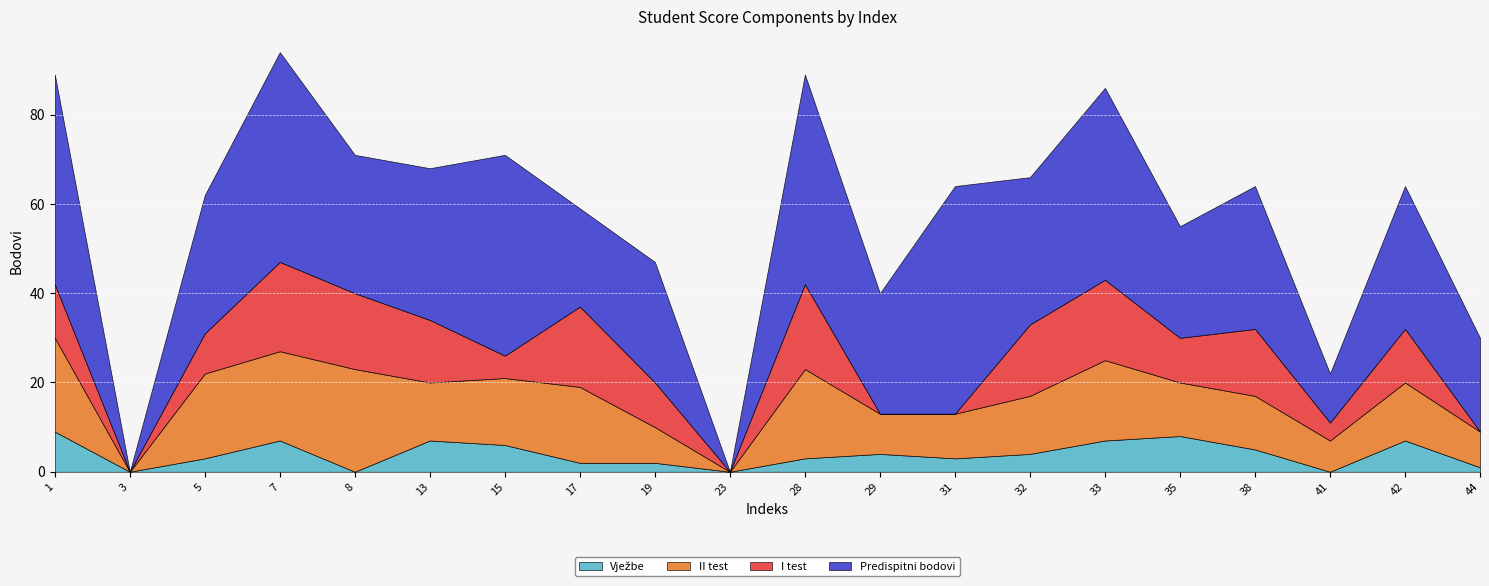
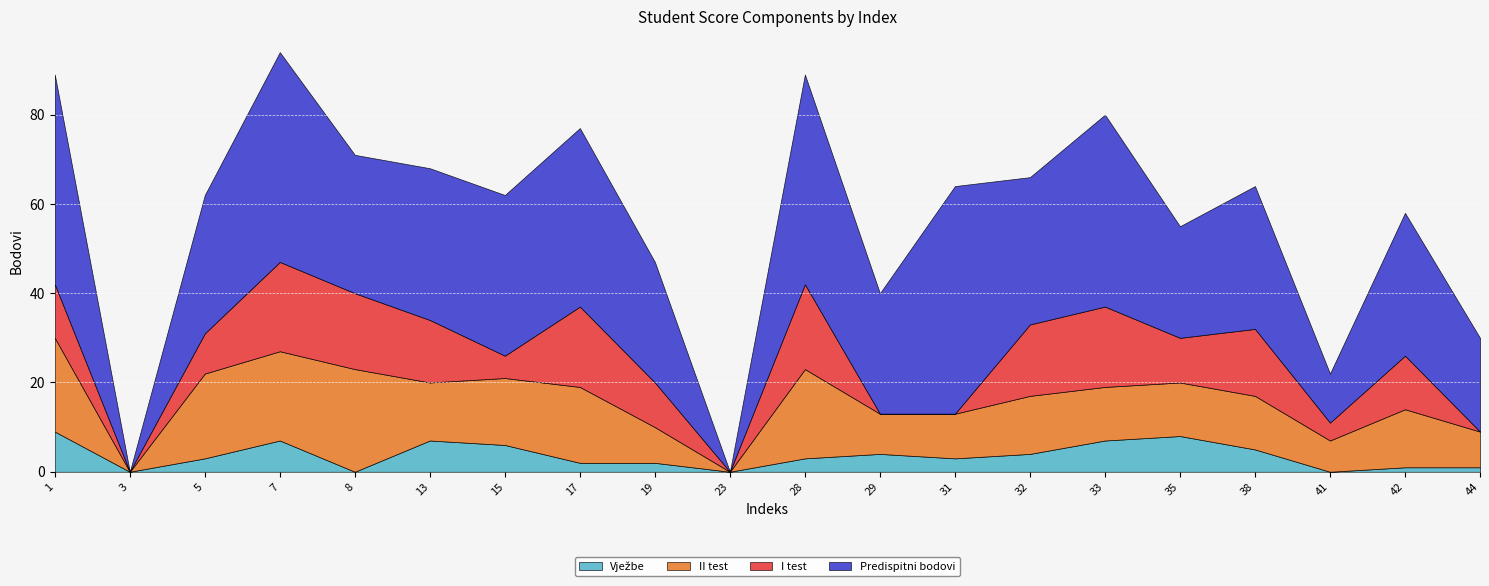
  {
    "Vježbe": {
      "1": 9,
      "5": 3,
      "7": 7,
      "8": 0,
      "13": 7,
      "15": 6,
      "17": 2,
      "19": 2,
      "28": 3,
      "29": 4,
      "31": 3,
      "32": 4,
      "33": 7,
      "35": 8,
      "38": 5,
      "41": 0,
-     "42": 7,
+     "42": 1,
      "44": 1
    },
    "II test": {
      "1": 21,
      "5": 19,
      "7": 20,
      "8": 23,
      "13": 13,
      "15": 15,
      "17": 17,
      "19": 8,
      "28": 20,
      "32": 13,
-     "33": 18,
+     "33": 12,
      "35": 12,
      "38": 12,
      "41": 7,
      "42": 13
    },
    "I test": {
      "1": 12,
      "5": 9,
      "7": 20,
      "8": 17,
      "13": 14,
      "15": 5,
      "17": 18,
      "19": 10,
      "28": 19,
      "32": 16,
      "33": 18,
      "35": 10,
      "38": 15,
      "41": 4,
      "42": 12
    },
    "Predispitni bodovi": {
      "1": 47,
      "5": 31,
      "7": 47,
      "8": 31,
      "13": 34,
-     "15": 45,
-     "17": 22,
+     "15": 36,
+     "17": 40,
      "19": 27,
      "28": 47,
      "29": 27,
      "31": 51,
      "32": 33,
      "33": 43,
      "35": 25,
      "38": 32,
      "41": 11,
      "42": 32,
      "44": 21
    }
  }
